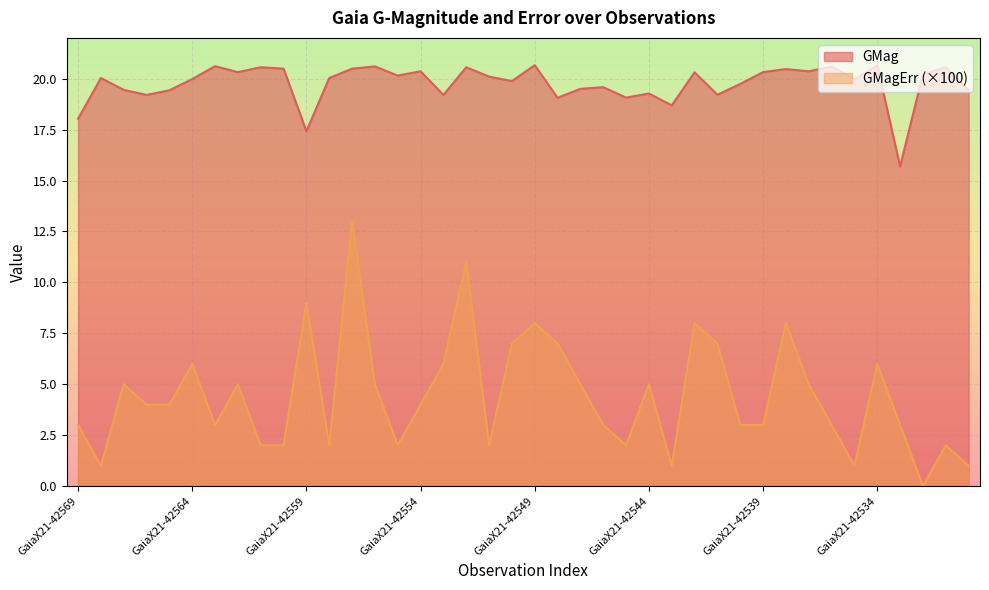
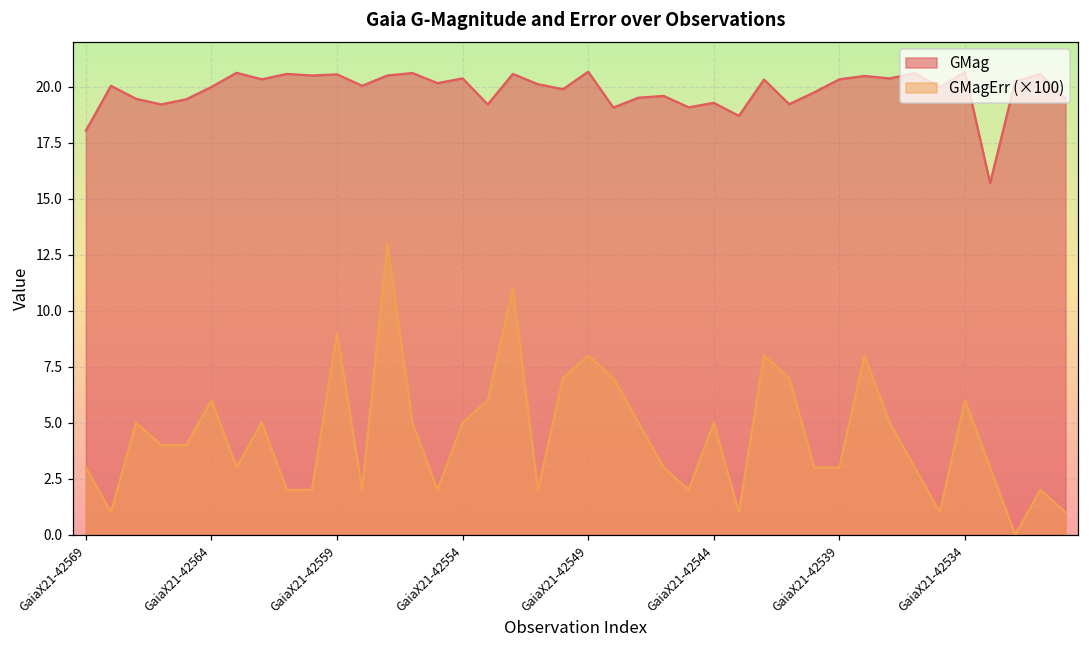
  {
    "GMag": {
      "GaiaX21-42569": 18.0,
      "GaiaX21-42564": 20.0,
-     "GaiaX21-42559": 17.4,
+     "GaiaX21-42559": 20.5,
      "GaiaX21-42554": 20.4,
      "GaiaX21-42549": 20.7,
      "GaiaX21-42544": 19.3,
      "GaiaX21-42539": 20.3
    },
    "GMagErr (×100)": {
      "GaiaX21-42569": 3.0,
      "GaiaX21-42564": 6.0,
      "GaiaX21-42559": 9.0,
-     "GaiaX21-42554": 4.0,
+     "GaiaX21-42554": 5.0,
      "GaiaX21-42549": 8.0,
      "GaiaX21-42544": 5.0,
      "GaiaX21-42539": 3.0,
      "GaiaX21-42534": 6.0
    }
  }
